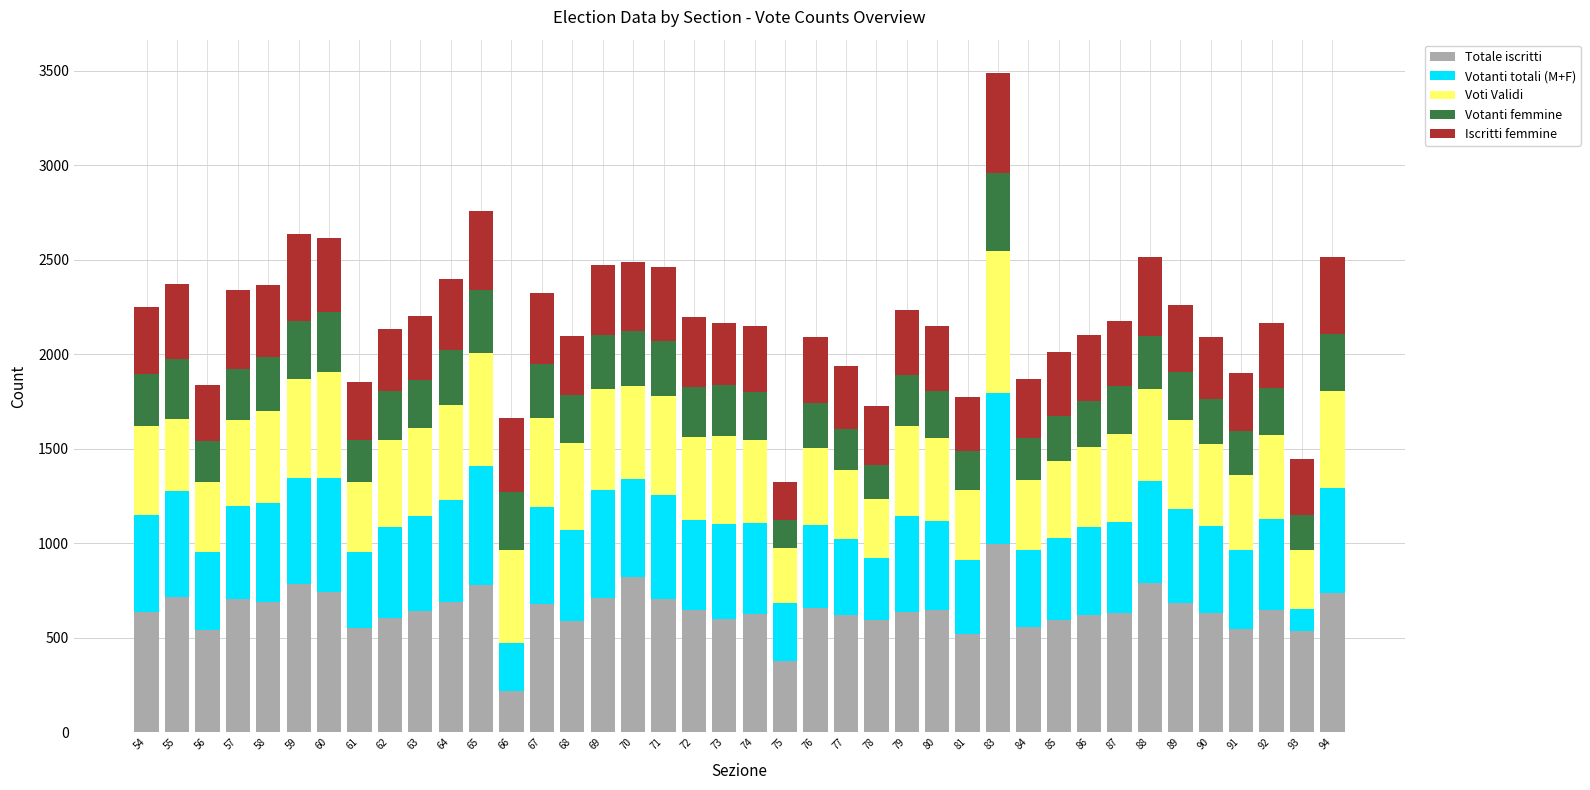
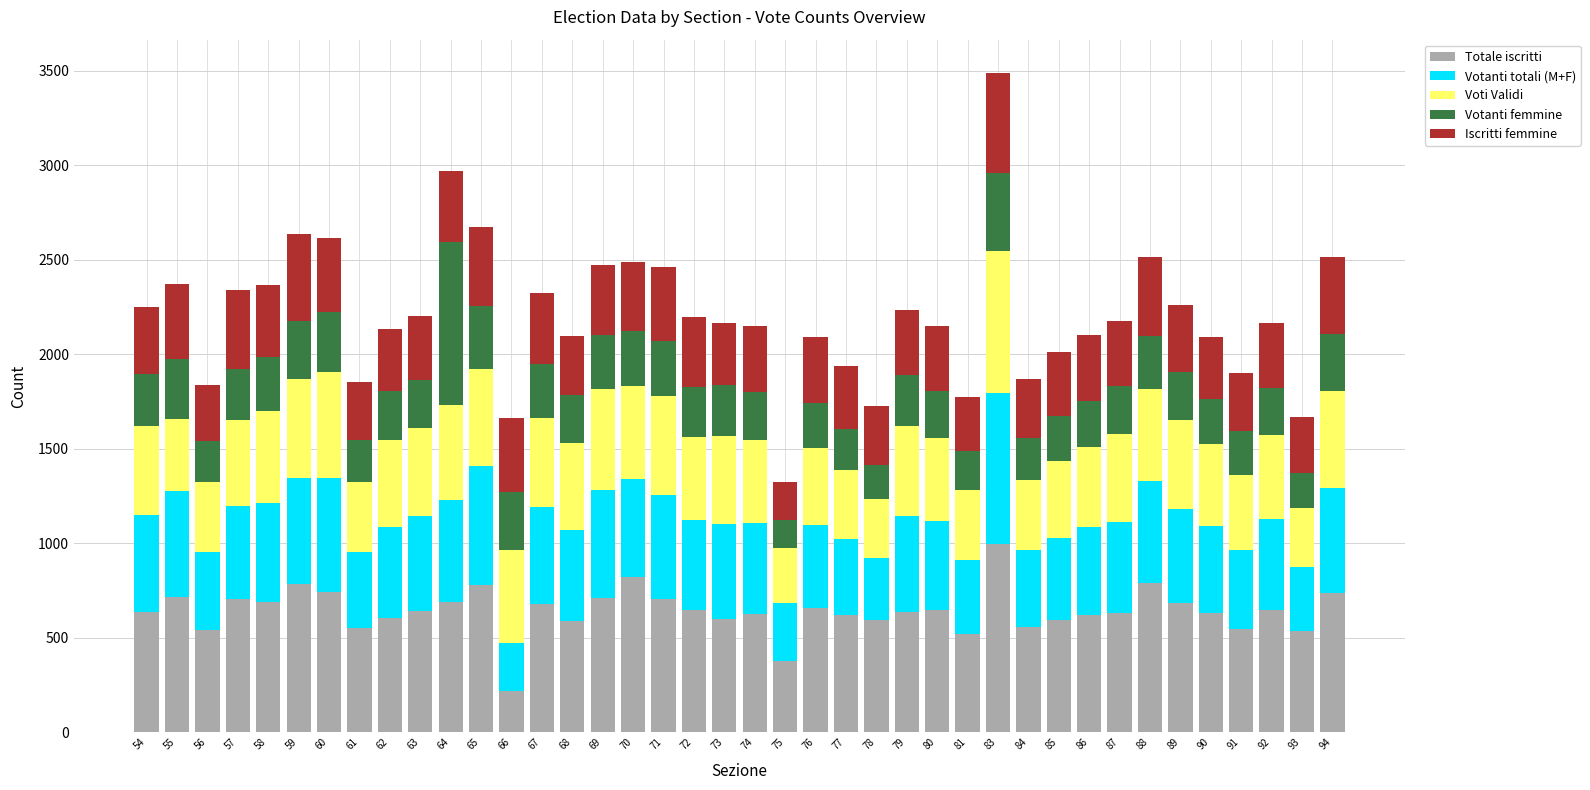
  {
    "Totale iscritti": {
      "54": 640,
      "55": 720,
      "56": 540,
      "57": 710,
      "58": 690,
      "59": 780,
      "60": 740,
      "61": 550,
      "62": 610,
      "63": 640,
      "64": 690,
      "65": 780,
      "66": 220,
      "67": 680,
      "68": 590,
      "69": 710,
      "70": 820,
      "71": 710,
      "72": 650,
      "73": 600,
      "74": 630,
      "75": 380,
      "76": 660,
      "77": 620,
      "78": 590,
      "79": 640,
      "80": 640,
      "81": 520,
      "83": 990,
      "84": 560,
      "85": 590,
      "86": 620,
      "87": 630,
      "88": 790,
      "89": 690,
      "90": 630,
      "91": 550,
      "92": 650,
      "93": 540,
      "94": 730
    },
    "Votanti totali (M+F)": {
      "54": 510,
      "55": 560,
      "56": 420,
      "57": 490,
      "58": 520,
      "59": 570,
      "60": 600,
      "61": 400,
      "62": 480,
      "63": 500,
      "64": 540,
      "65": 630,
      "66": 250,
      "67": 510,
      "68": 480,
      "69": 570,
      "70": 520,
      "71": 550,
      "72": 470,
      "73": 500,
      "74": 480,
      "75": 310,
      "76": 440,
      "77": 400,
      "78": 330,
      "79": 510,
      "80": 470,
      "81": 390,
      "83": 800,
      "84": 410,
      "85": 440,
      "86": 460,
      "87": 480,
      "88": 540,
      "89": 490,
      "90": 460,
      "91": 420,
      "92": 480,
-     "93": 120,
+     "93": 340,
      "94": 560
    },
    "Voti Validi": {
      "54": 480,
      "55": 380,
      "56": 370,
      "57": 460,
      "58": 490,
      "59": 520,
      "60": 560,
      "61": 370,
      "62": 460,
      "63": 470,
      "64": 500,
-     "65": 600,
+     "65": 510,
      "66": 490,
      "67": 470,
      "68": 460,
      "69": 530,
      "70": 490,
      "71": 520,
      "72": 440,
      "73": 460,
      "74": 440,
      "75": 290,
      "76": 400,
      "77": 370,
      "78": 310,
      "79": 480,
      "80": 440,
      "81": 370,
      "83": 760,
      "84": 370,
      "85": 400,
      "86": 420,
      "87": 460,
      "88": 490,
      "89": 470,
      "90": 430,
      "91": 400,
      "92": 450,
      "93": 310,
      "94": 510
    },
    "Votanti femmine": {
      "54": 280,
      "55": 320,
      "56": 220,
      "57": 270,
      "58": 290,
      "59": 300,
      "60": 320,
      "61": 220,
      "62": 260,
      "63": 260,
-     "64": 290,
+     "64": 860,
      "65": 330,
      "66": 310,
      "67": 280,
      "68": 260,
      "69": 290,
      "70": 290,
      "71": 290,
      "72": 260,
      "73": 270,
      "74": 250,
      "75": 150,
      "76": 240,
      "77": 210,
      "78": 180,
      "79": 270,
      "80": 250,
      "81": 210,
      "83": 410,
      "84": 220,
      "85": 240,
      "86": 250,
      "87": 260,
      "88": 280,
      "89": 260,
      "90": 240,
      "91": 230,
      "92": 250,
      "93": 190,
      "94": 300
    },
    "Iscritti femmine": {
      "54": 350,
      "55": 400,
      "56": 290,
      "57": 420,
      "58": 380,
      "59": 460,
      "60": 390,
      "61": 310,
      "62": 330,
      "63": 340,
      "64": 370,
      "65": 420,
      "66": 390,
      "67": 380,
      "68": 320,
      "69": 370,
      "70": 370,
      "71": 390,
      "72": 370,
      "73": 320,
      "74": 350,
      "75": 200,
      "76": 350,
      "77": 330,
      "78": 320,
      "79": 350,
      "80": 350,
      "81": 280,
      "83": 530,
      "84": 310,
      "85": 340,
      "86": 350,
      "87": 340,
      "88": 420,
      "89": 360,
      "90": 330,
      "91": 310,
      "92": 350,
      "93": 300,
      "94": 410
    }
  }
